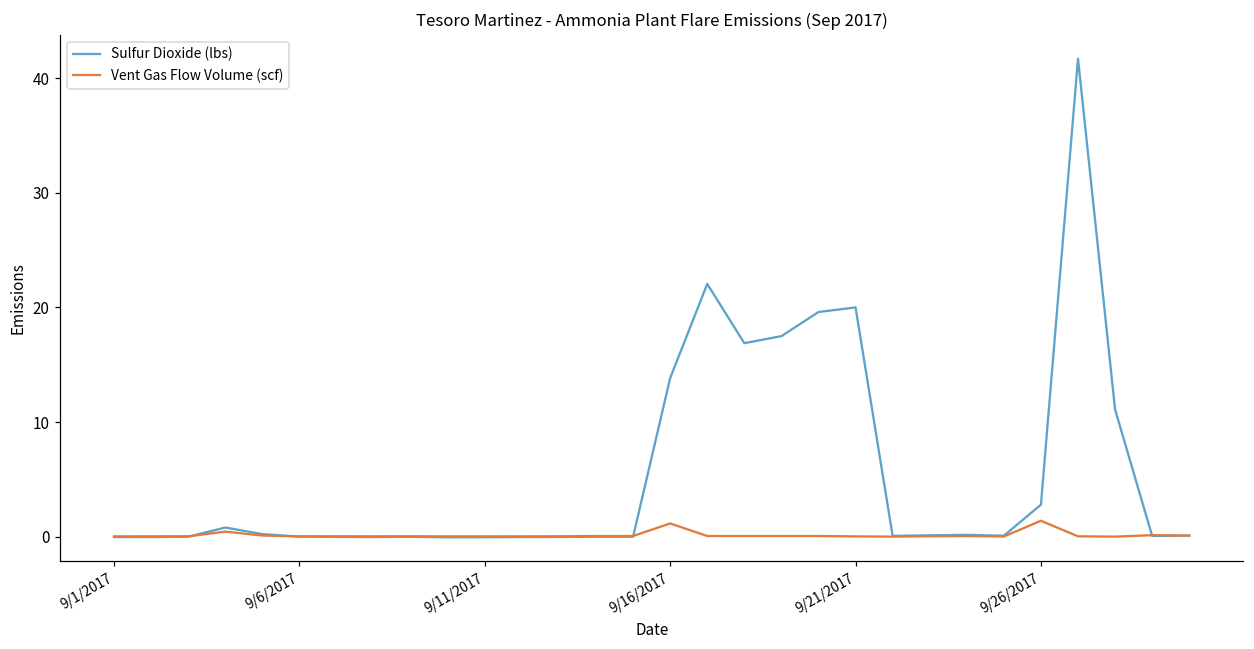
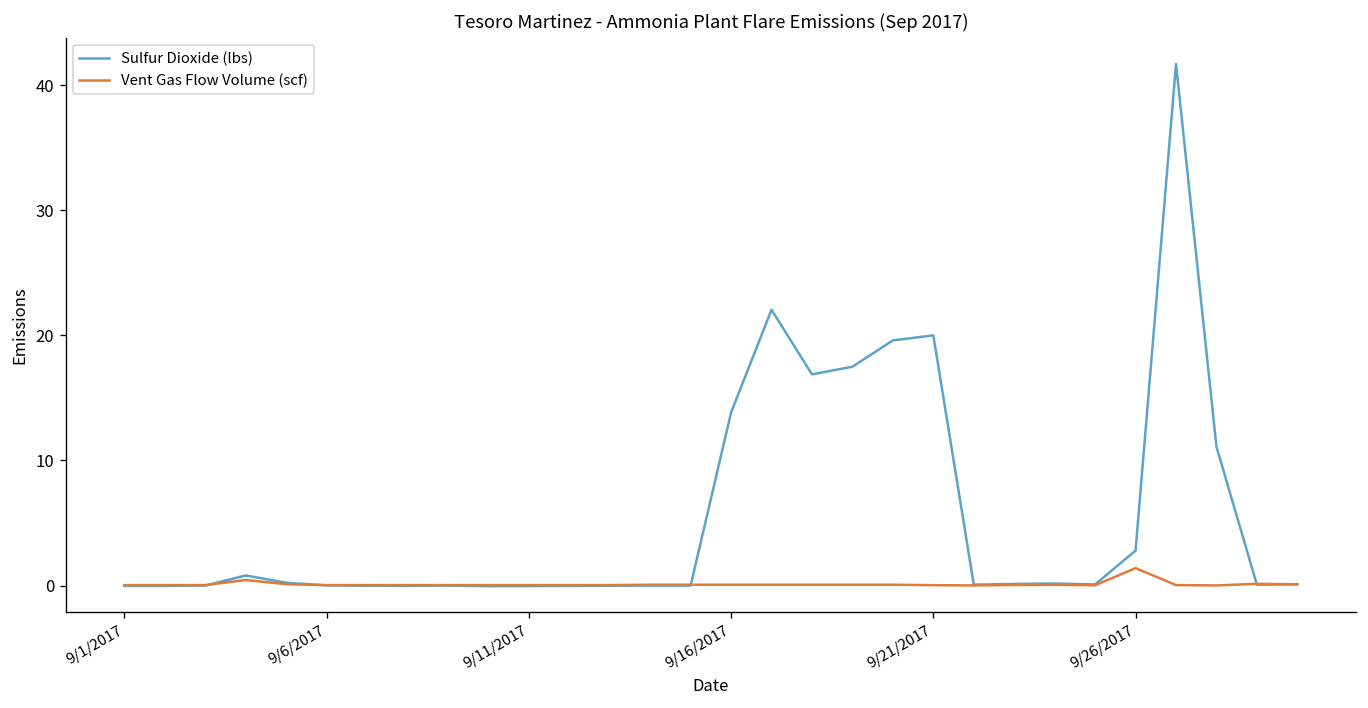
  {
    "Sulfur Dioxide (lbs)": {
      "9/16/2017": 13.8,
      "9/21/2017": 20.0,
      "9/26/2017": 2.8
    },
    "Vent Gas Flow Volume (scf)": {
-     "9/16/2017": 1.2,
+     "9/16/2017": 0.1,
      "9/21/2017": 0.0,
      "9/26/2017": 1.4
    }
  }
